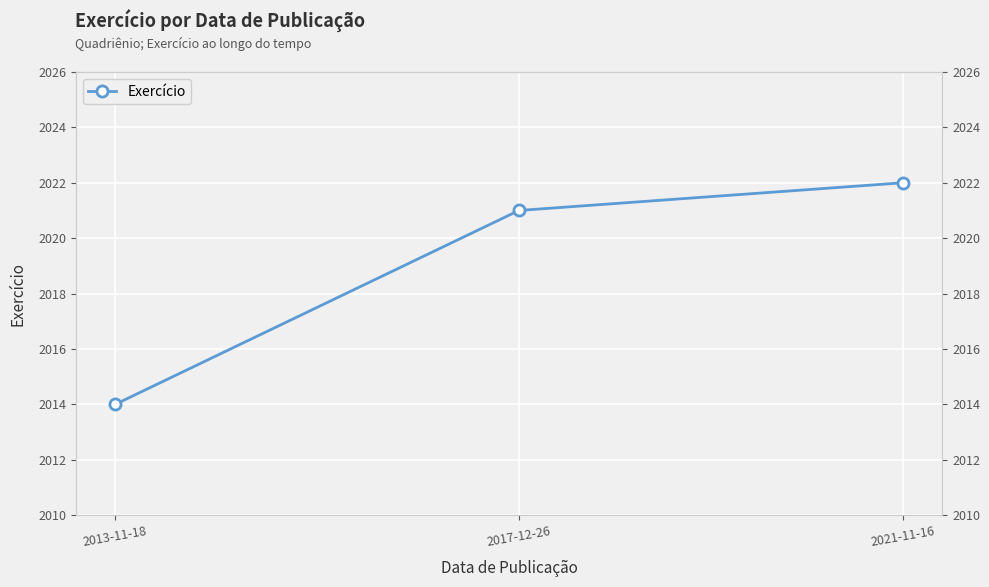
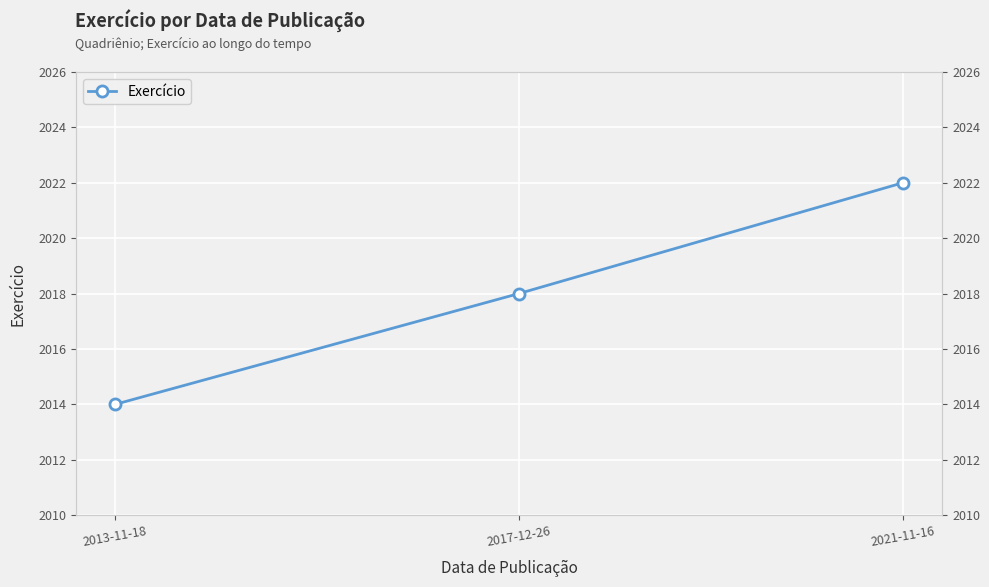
  {
    "2013-11-18": 2014,
-   "2017-12-26": 2021,
+   "2017-12-26": 2018,
    "2021-11-16": 2022
  }
